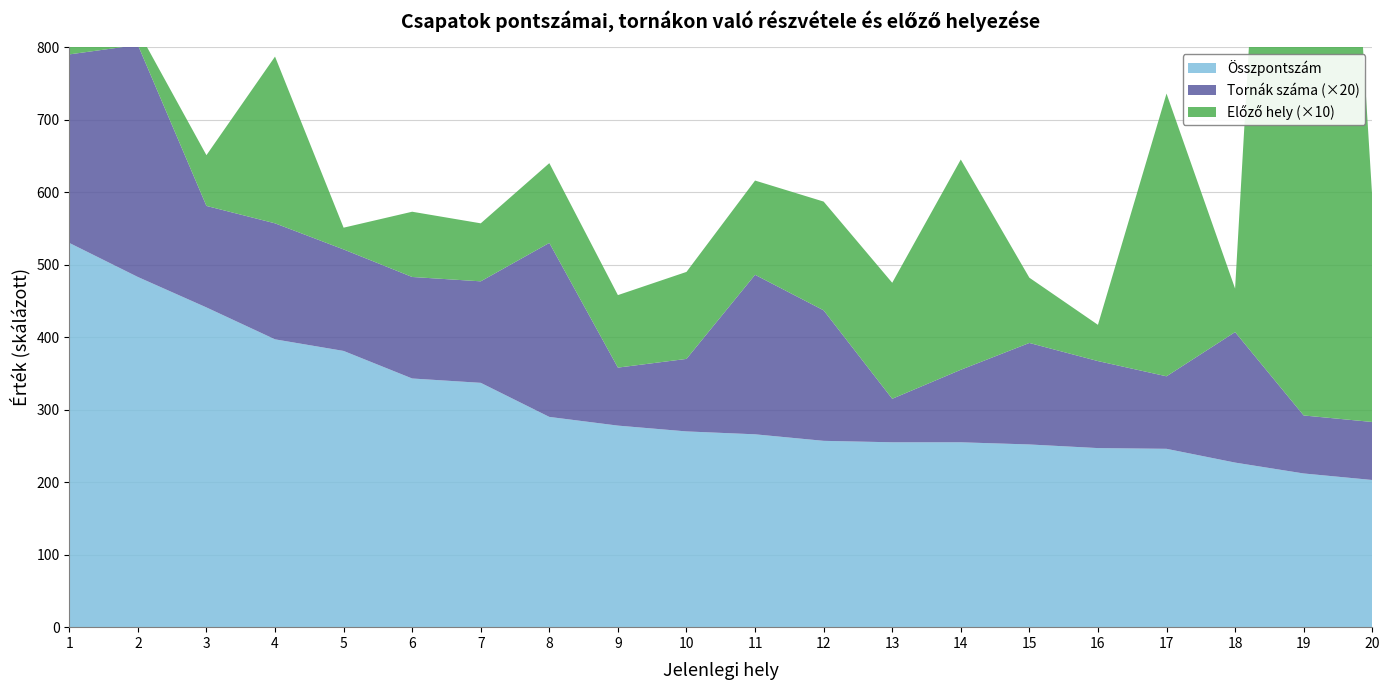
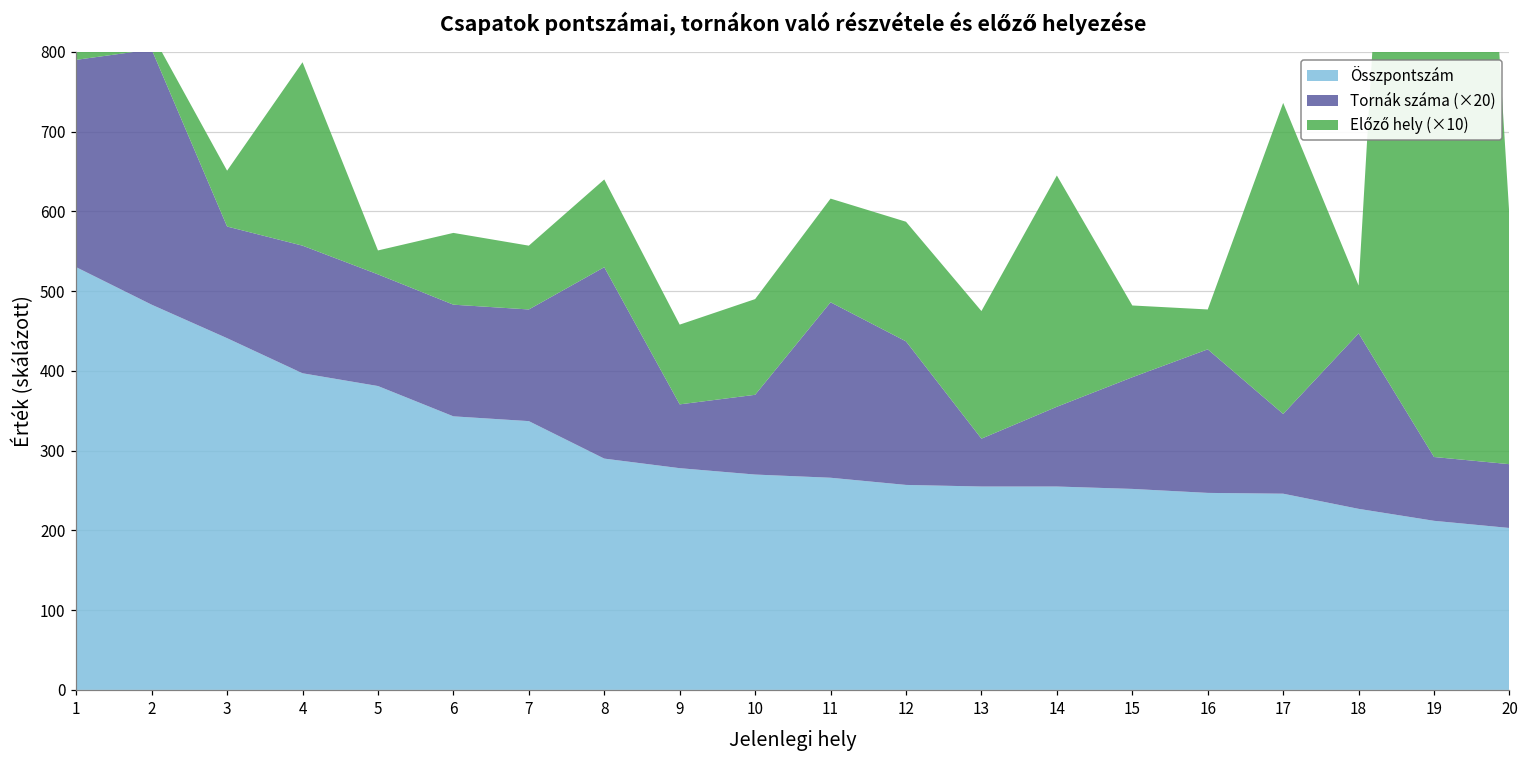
  {
    "Összpontszám": {
      "1": 530,
      "2": 480,
      "3": 440,
      "4": 400,
      "5": 380,
      "6": 340,
      "7": 340,
      "8": 290,
      "9": 280,
      "10": 270,
      "11": 270,
      "12": 260,
      "13": 260,
      "14": 260,
      "15": 250,
      "16": 250,
      "17": 250,
      "18": 230,
      "19": 210,
      "20": 200
    },
    "Tornák száma (×20)": {
      "1": 260,
      "3": 140,
      "4": 160,
      "5": 140,
      "6": 140,
      "7": 140,
      "8": 240,
      "9": 80,
      "10": 100,
      "11": 220,
      "12": 180,
      "13": 60,
      "14": 100,
      "15": 140,
-     "16": 120,
+     "16": 180,
      "17": 100,
-     "18": 180,
+     "18": 220,
      "19": 80,
      "20": 80
    },
    "Előző hely (×10)": {
      "1": 10,
      "3": 70,
      "4": 230,
      "5": 30,
      "6": 90,
      "7": 80,
      "8": 110,
      "9": 100,
      "10": 120,
      "11": 130,
      "12": 150,
      "13": 160,
      "14": 290,
      "15": 90,
      "16": 50,
      "17": 390,
      "18": 60,
      "20": 310
    }
  }
